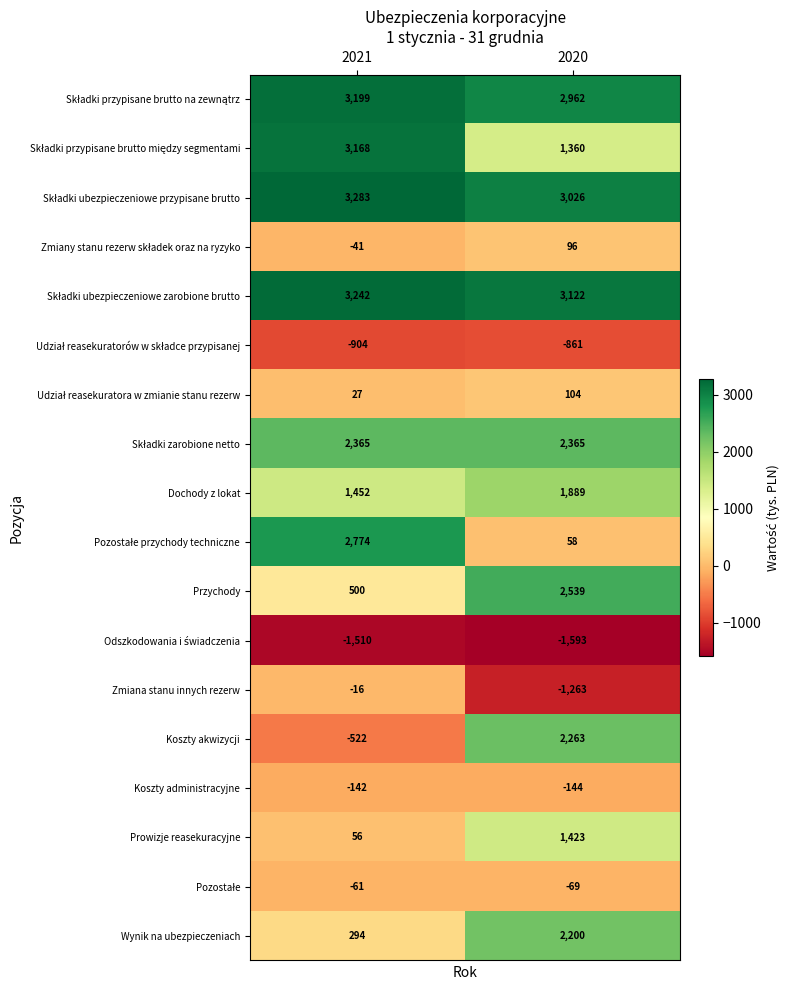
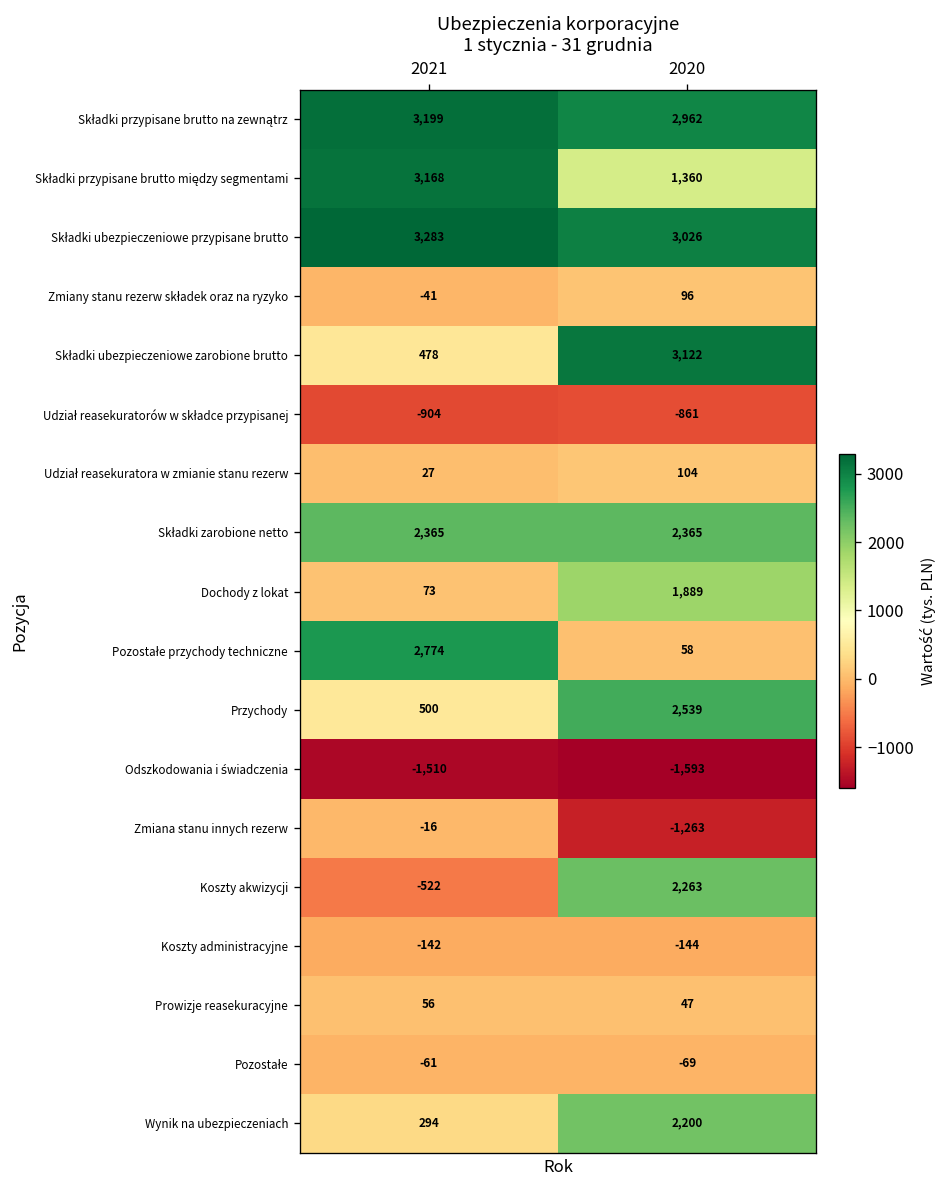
  {
    "Składki przypisane brutto na zewnątrz": {
      "2021": "3,199",
      "2020": "2,962"
    },
    "Składki przypisane brutto między segmentami": {
      "2021": "3,168",
      "2020": "1,360"
    },
    "Składki ubezpieczeniowe przypisane brutto": {
      "2021": "3,283",
      "2020": "3,026"
    },
    "Zmiany stanu rezerw składek oraz na ryzyko": {
      "2021": "-41",
      "2020": "96"
    },
    "Składki ubezpieczeniowe zarobione brutto": {
-     "2021": "3,242",
+     "2021": "478",
      "2020": "3,122"
    },
    "Udział reasekuratorów w składce przypisanej": {
      "2021": "-904",
      "2020": "-861"
    },
    "Udział reasekuratora w zmianie stanu rezerw": {
      "2021": "27",
      "2020": "104"
    },
    "Składki zarobione netto": {
      "2021": "2,365",
      "2020": "2,365"
    },
    "Dochody z lokat": {
-     "2021": "1,452",
+     "2021": "73",
      "2020": "1,889"
    },
    "Pozostałe przychody techniczne": {
      "2021": "2,774",
      "2020": "58"
    },
    "Przychody": {
      "2021": "500",
      "2020": "2,539"
    },
    "Odszkodowania i świadczenia": {
      "2021": "-1,510",
      "2020": "-1,593"
    },
    "Zmiana stanu innych rezerw": {
      "2021": "-16",
      "2020": "-1,263"
    },
    "Koszty akwizycji": {
      "2021": "-522",
      "2020": "2,263"
    },
    "Koszty administracyjne": {
      "2021": "-142",
      "2020": "-144"
    },
    "Prowizje reasekuracyjne": {
      "2021": "56",
-     "2020": "1,423"
+     "2020": "47"
    },
    "Pozostałe": {
      "2021": "-61",
      "2020": "-69"
    },
    "Wynik na ubezpieczeniach": {
      "2021": "294",
      "2020": "2,200"
    }
  }
